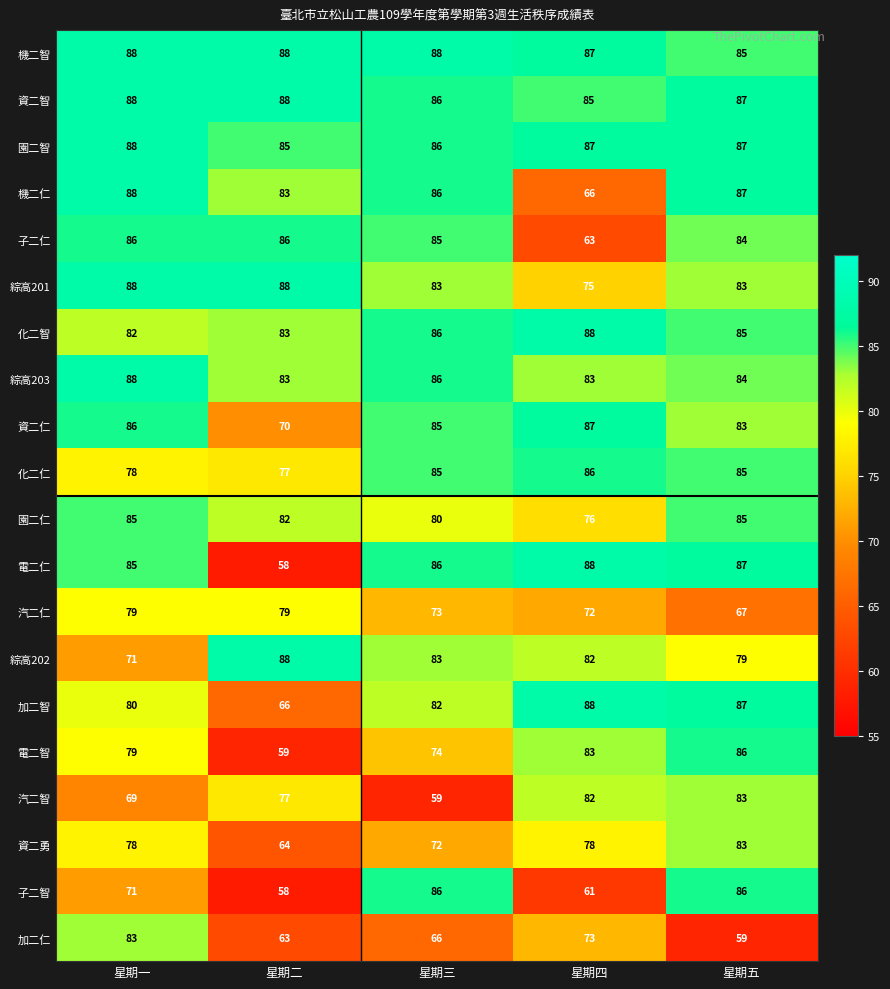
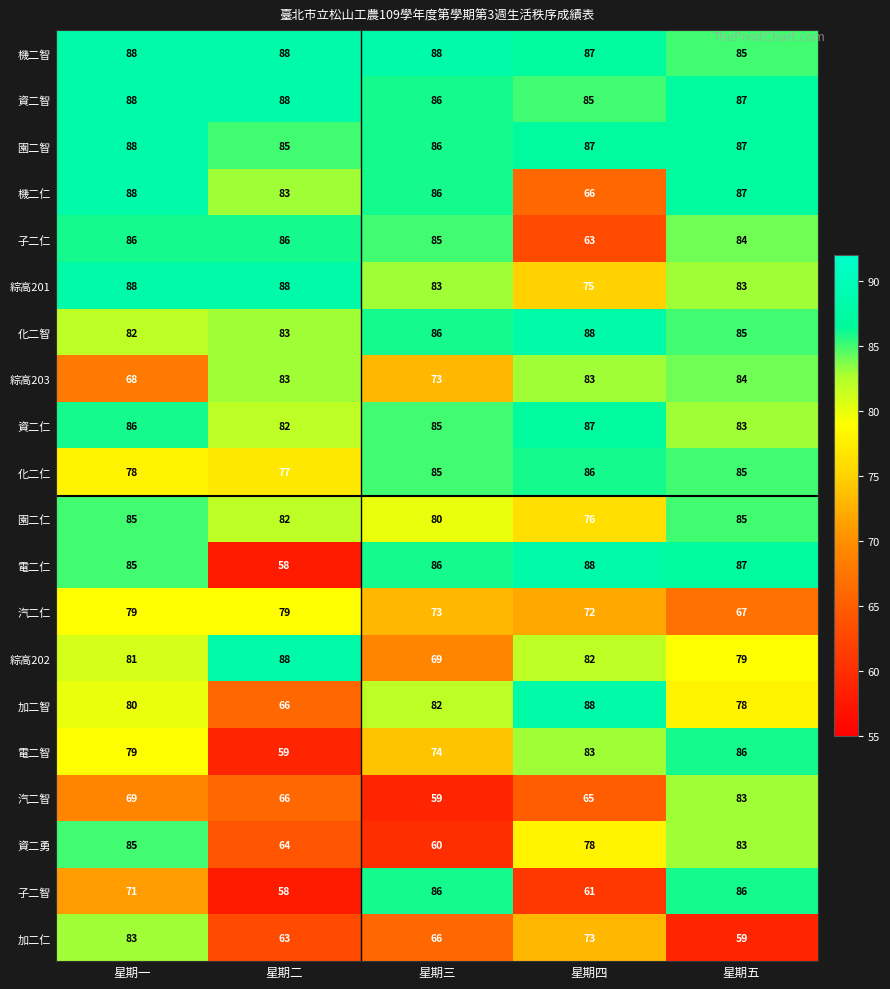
  {
    "機二智": {
      "星期一": 88,
      "星期二": 88,
      "星期三": 88,
      "星期四": 87
    },
    "資二智": {
      "星期一": 88,
      "星期二": 88,
      "星期三": 86,
      "星期四": 85,
      "星期五": 87
    },
    "園二智": {
      "星期一": 88,
      "星期二": 85,
      "星期三": 86,
      "星期四": 87,
      "星期五": 87
    },
    "機二仁": {
      "星期一": 88,
      "星期二": 83,
      "星期三": 86,
      "星期四": 66,
      "星期五": 87
    },
    "子二仁": {
      "星期一": 86,
      "星期二": 86,
      "星期三": 85,
      "星期四": 63,
      "星期五": 84
    },
    "綜高201": {
      "星期一": 88,
      "星期二": 88,
      "星期三": 83,
      "星期四": 75,
      "星期五": 83
    },
    "化二智": {
      "星期一": 82,
      "星期二": 83,
      "星期三": 86,
      "星期四": 88,
      "星期五": 85
    },
    "綜高203": {
-     "星期一": 88,
+     "星期一": 68,
      "星期二": 83,
-     "星期三": 86,
+     "星期三": 73,
      "星期四": 83,
      "星期五": 84
    },
    "資二仁": {
      "星期一": 86,
-     "星期二": 70,
+     "星期二": 82,
      "星期三": 85,
      "星期四": 87,
      "星期五": 83
    },
    "化二仁": {
      "星期一": 78,
      "星期二": 77,
      "星期三": 85,
      "星期四": 86,
      "星期五": 85
    },
    "園二仁": {
      "星期一": 85,
      "星期二": 82,
      "星期三": 80,
      "星期四": 76,
      "星期五": 85
    },
    "電二仁": {
      "星期一": 85,
      "星期二": 58,
      "星期三": 86,
      "星期四": 88,
      "星期五": 87
    },
    "汽二仁": {
      "星期一": 79,
      "星期二": 79,
      "星期三": 73,
      "星期四": 72,
      "星期五": 67
    },
    "綜高202": {
-     "星期一": 71,
+     "星期一": 81,
      "星期二": 88,
-     "星期三": 83,
+     "星期三": 69,
      "星期四": 82,
      "星期五": 79
    },
    "加二智": {
      "星期一": 80,
      "星期二": 66,
      "星期三": 82,
      "星期四": 88,
-     "星期五": 87
+     "星期五": 78
    },
    "電二智": {
      "星期一": 79,
      "星期二": 59,
      "星期三": 74,
      "星期四": 83,
      "星期五": 86
    },
    "汽二智": {
      "星期一": 69,
-     "星期二": 77,
+     "星期二": 66,
      "星期三": 59,
-     "星期四": 82,
+     "星期四": 65,
      "星期五": 83
    },
    "資二勇": {
-     "星期一": 78,
+     "星期一": 85,
      "星期二": 64,
-     "星期三": 72,
+     "星期三": 60,
      "星期四": 78,
      "星期五": 83
    },
    "子二智": {
      "星期一": 71,
      "星期二": 58,
      "星期三": 86,
      "星期四": 61,
      "星期五": 86
    },
    "加二仁": {
      "星期一": 83,
      "星期二": 63,
      "星期三": 66,
      "星期四": 73,
      "星期五": 59
    }
  }
